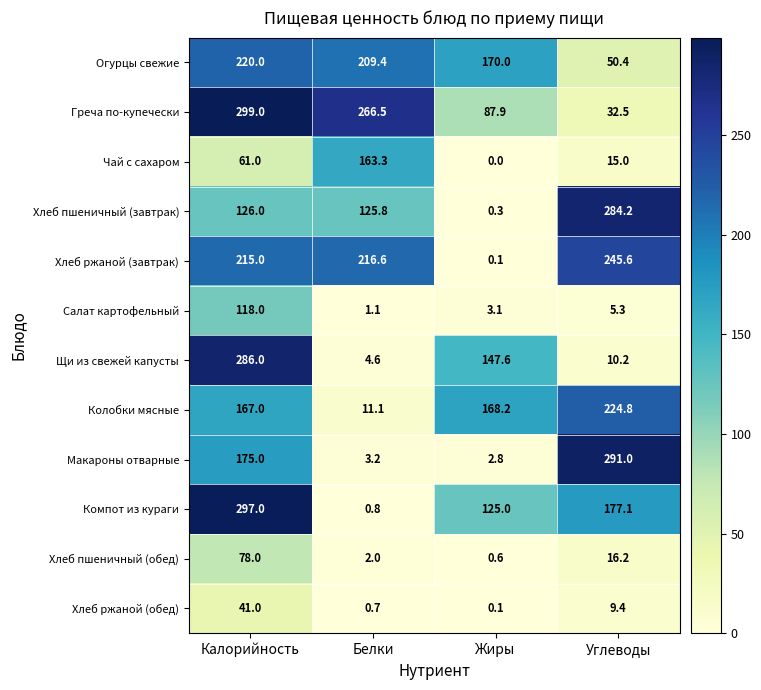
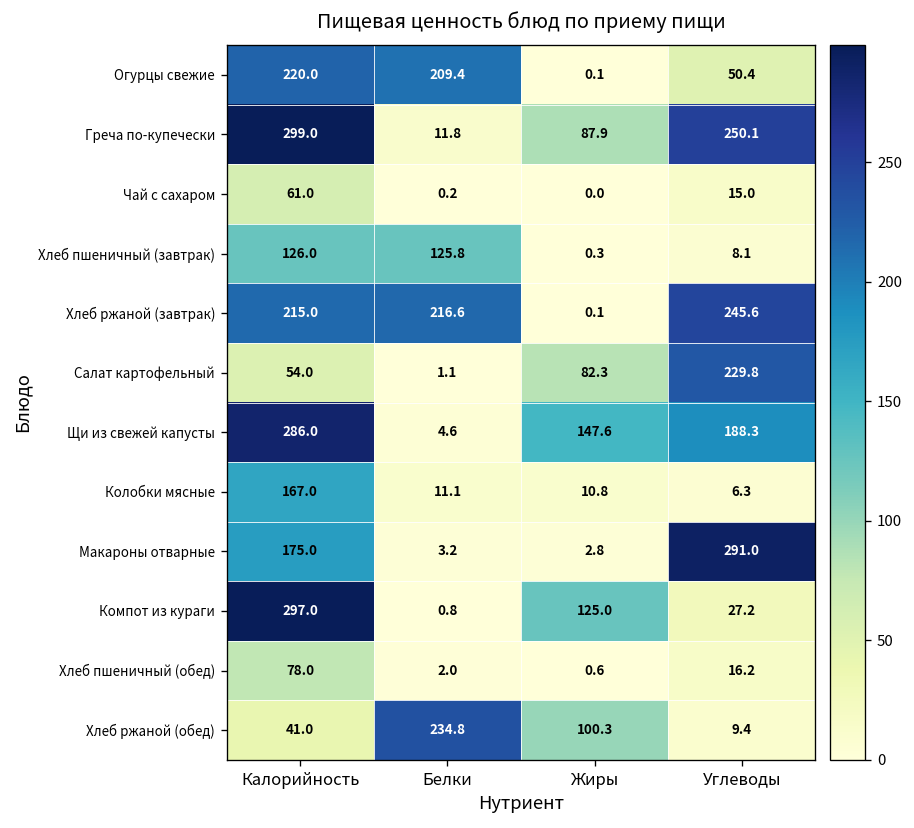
  {
    "Огурцы свежие": {
      "Калорийность": 220.0,
      "Белки": 209.4,
-     "Жиры": 170.0,
+     "Жиры": 0.1,
      "Углеводы": 50.4
    },
    "Греча по-купечески": {
      "Калорийность": 299.0,
-     "Белки": 266.5,
+     "Белки": 11.8,
      "Жиры": 87.9,
-     "Углеводы": 32.5
+     "Углеводы": 250.1
    },
    "Чай с сахаром": {
      "Калорийность": 61.0,
-     "Белки": 163.3,
+     "Белки": 0.2,
      "Жиры": 0.0,
      "Углеводы": 15.0
    },
    "Хлеб пшеничный (завтрак)": {
      "Калорийность": 126.0,
      "Белки": 125.8,
      "Жиры": 0.3,
-     "Углеводы": 284.2
+     "Углеводы": 8.1
    },
    "Хлеб ржаной (завтрак)": {
      "Калорийность": 215.0,
      "Белки": 216.6,
      "Жиры": 0.1,
      "Углеводы": 245.6
    },
    "Салат картофельный": {
-     "Калорийность": 118.0,
+     "Калорийность": 54.0,
      "Белки": 1.1,
-     "Жиры": 3.1,
-     "Углеводы": 5.3
+     "Жиры": 82.3,
+     "Углеводы": 229.8
    },
    "Щи из свежей капусты": {
      "Калорийность": 286.0,
      "Белки": 4.6,
      "Жиры": 147.6,
-     "Углеводы": 10.2
+     "Углеводы": 188.3
    },
    "Колобки мясные": {
      "Калорийность": 167.0,
      "Белки": 11.1,
-     "Жиры": 168.2,
-     "Углеводы": 224.8
+     "Жиры": 10.8,
+     "Углеводы": 6.3
    },
    "Макароны отварные": {
      "Калорийность": 175.0,
      "Белки": 3.2,
      "Жиры": 2.8,
      "Углеводы": 291.0
    },
    "Компот из кураги": {
      "Калорийность": 297.0,
      "Белки": 0.8,
      "Жиры": 125.0,
-     "Углеводы": 177.1
+     "Углеводы": 27.2
    },
    "Хлеб пшеничный (обед)": {
      "Калорийность": 78.0,
      "Белки": 2.0,
      "Жиры": 0.6,
      "Углеводы": 16.2
    },
    "Хлеб ржаной (обед)": {
      "Калорийность": 41.0,
-     "Белки": 0.7,
-     "Жиры": 0.1,
+     "Белки": 234.8,
+     "Жиры": 100.3,
      "Углеводы": 9.4
    }
  }
